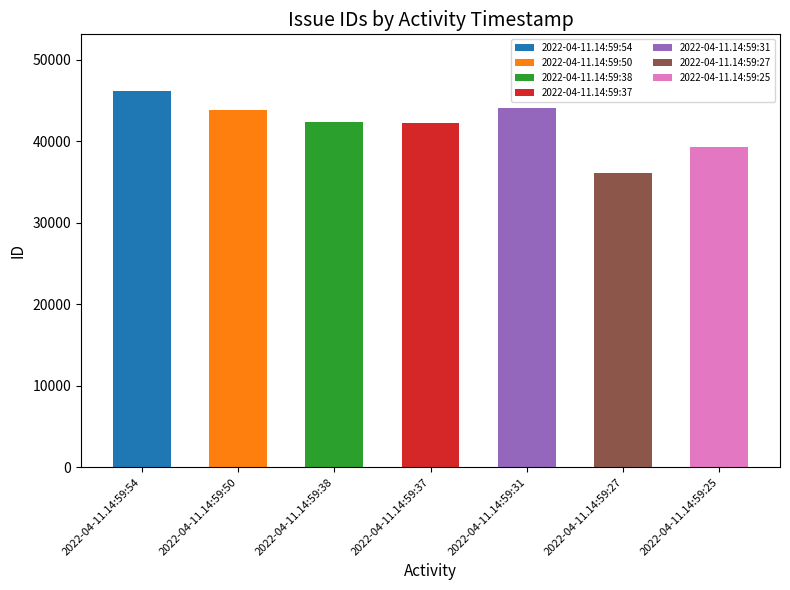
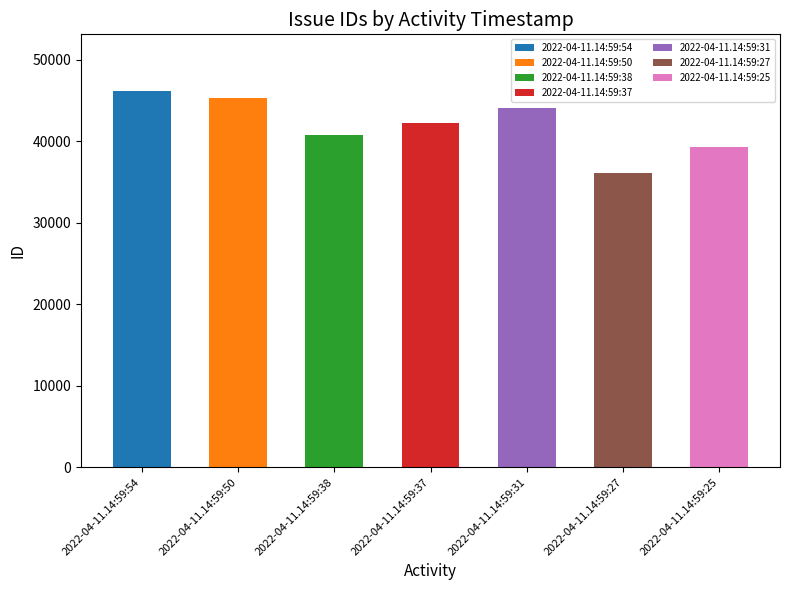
  {
    "2022-04-11.14:59:54": 46000,
-   "2022-04-11.14:59:50": 44000,
-   "2022-04-11.14:59:38": 42000,
+   "2022-04-11.14:59:50": 45000,
+   "2022-04-11.14:59:38": 41000,
    "2022-04-11.14:59:37": 42000,
    "2022-04-11.14:59:31": 44000,
    "2022-04-11.14:59:27": 36000,
    "2022-04-11.14:59:25": 39000
  }
